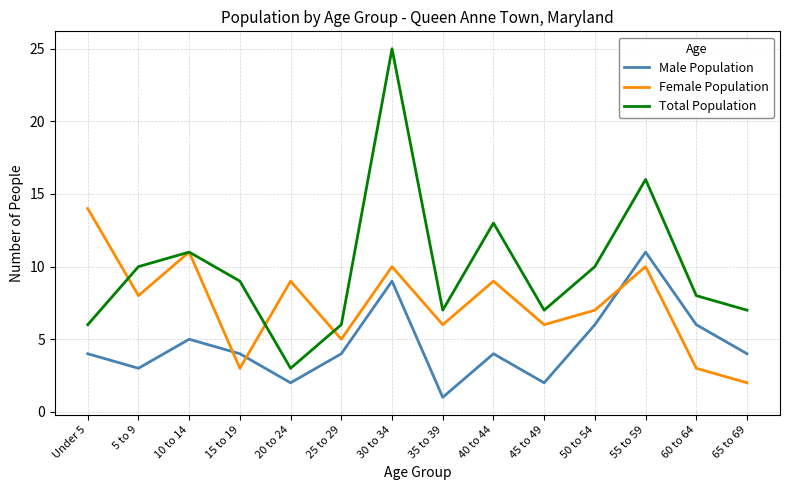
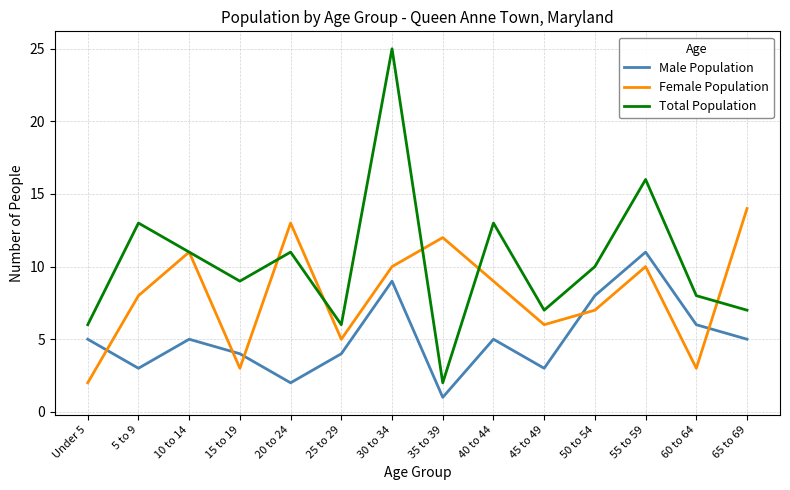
  {
    "Male Population": {
-     "Under 5": 4,
+     "Under 5": 5,
      "5 to 9": 3,
      "10 to 14": 5,
      "15 to 19": 4,
      "20 to 24": 2,
      "25 to 29": 4,
      "30 to 34": 9,
      "35 to 39": 1,
-     "40 to 44": 4,
-     "45 to 49": 2,
-     "50 to 54": 6,
+     "40 to 44": 5,
+     "45 to 49": 3,
+     "50 to 54": 8,
      "55 to 59": 11,
      "60 to 64": 6,
-     "65 to 69": 4
+     "65 to 69": 5
    },
    "Female Population": {
-     "Under 5": 14,
+     "Under 5": 2,
      "5 to 9": 8,
      "15 to 19": 3,
-     "20 to 24": 9,
+     "20 to 24": 13,
      "25 to 29": 5,
      "30 to 34": 10,
-     "35 to 39": 6,
+     "35 to 39": 12,
      "40 to 44": 9,
      "45 to 49": 6,
      "50 to 54": 7,
      "55 to 59": 10,
      "60 to 64": 3,
-     "65 to 69": 2
+     "65 to 69": 14
    },
    "Total Population": {
      "Under 5": 6,
-     "5 to 9": 10,
+     "5 to 9": 13,
      "15 to 19": 9,
-     "20 to 24": 3,
+     "20 to 24": 11,
      "25 to 29": 6,
      "30 to 34": 25,
-     "35 to 39": 7,
+     "35 to 39": 2,
      "40 to 44": 13,
      "45 to 49": 7,
      "50 to 54": 10,
      "55 to 59": 16,
      "60 to 64": 8,
      "65 to 69": 7
    }
  }
